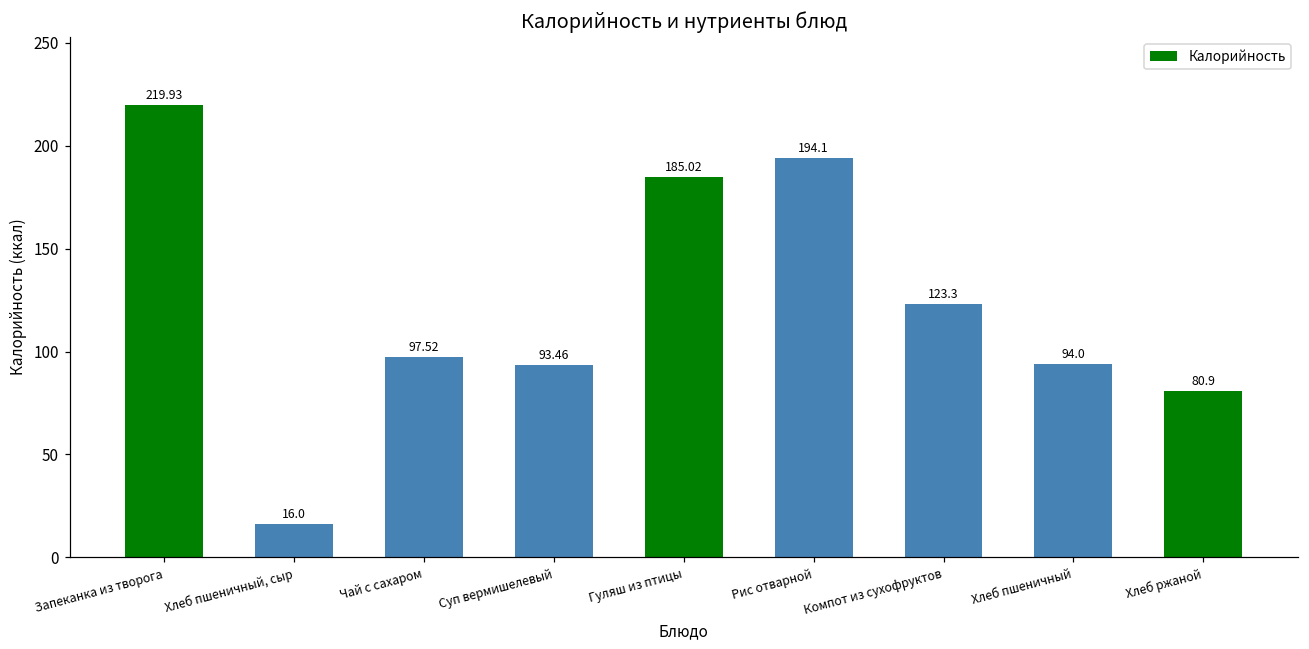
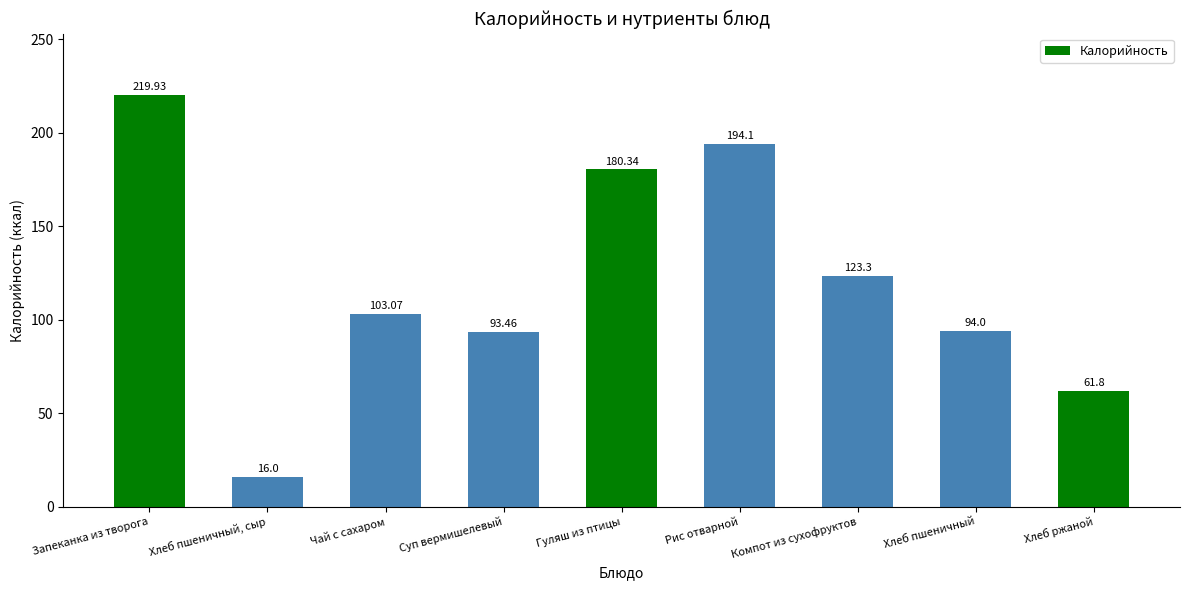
  {
    "Запеканка из творога": 219.93,
    "Хлеб пшеничный, сыр": 16.0,
-   "Чай с сахаром": 97.52,
+   "Чай с сахаром": 103.07,
    "Суп вермишелевый": 93.46,
-   "Гуляш из птицы": 185.02,
+   "Гуляш из птицы": 180.34,
    "Рис отварной": 194.1,
    "Компот из сухофруктов": 123.3,
    "Хлеб пшеничный": 94.0,
-   "Хлеб ржаной": 80.9
+   "Хлеб ржаной": 61.8
  }
